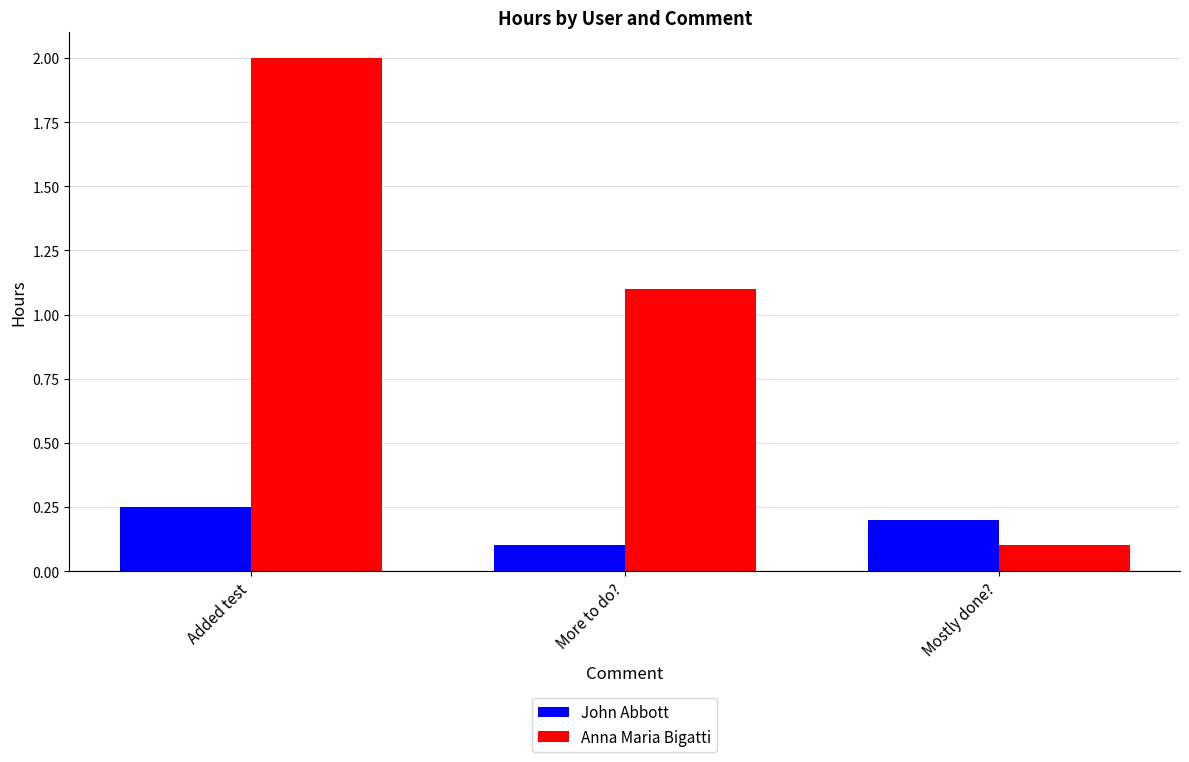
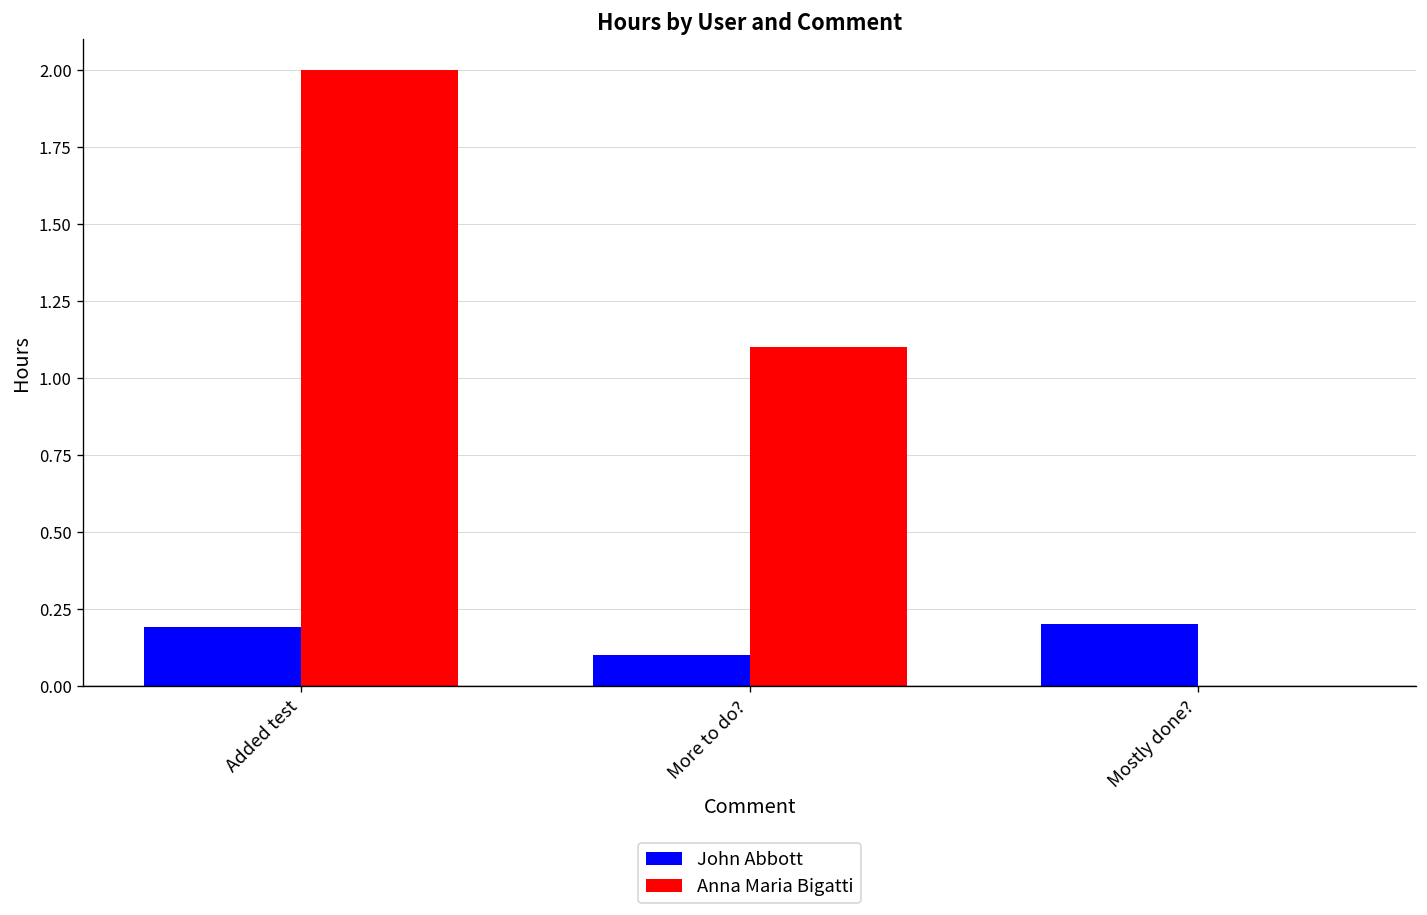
  {
    "John Abbott": {
-     "Added test": 0.25,
+     "Added test": 0.19,
      "More to do?": 0.10,
      "Mostly done?": 0.20
    },
    "Anna Maria Bigatti": {
      "Added test": 2.0,
      "More to do?": 1.1,
-     "Mostly done?": 0.1
+     "Mostly done?": 0.0
    }
  }
